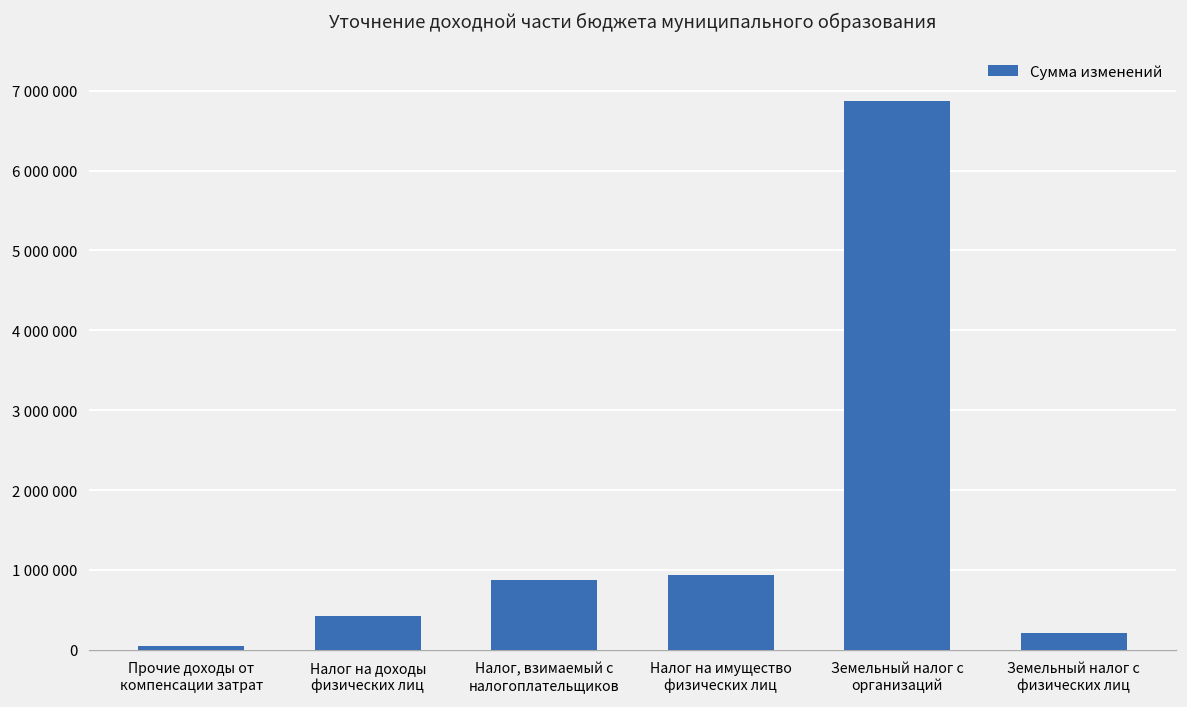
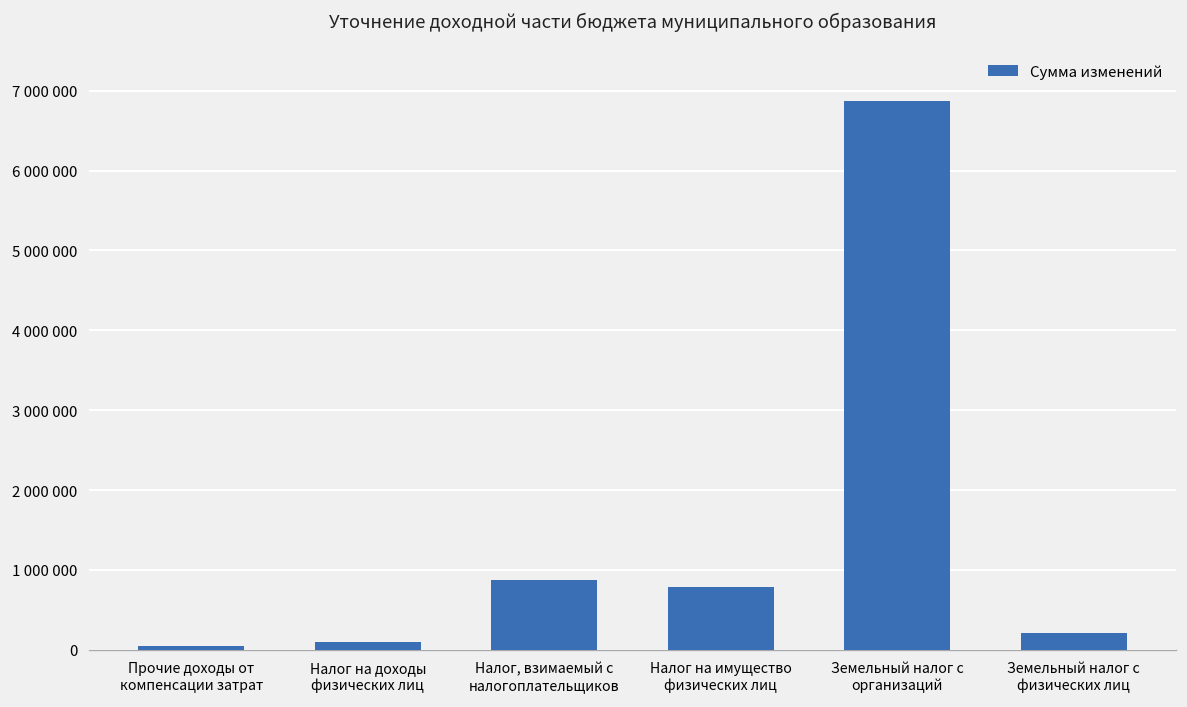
  {
    "Прочие доходы от компенсации затрат": 0,
-   "Налог на доходы физических лиц": 400000,
+   "Налог на доходы физических лиц": 100000,
    "Налог, взимаемый с налогоплательщиков": 900000,
-   "Налог на имущество физических лиц": 900000,
+   "Налог на имущество физических лиц": 800000,
    "Земельный налог с организаций": 6900000,
    "Земельный налог с физических лиц": 200000
  }
